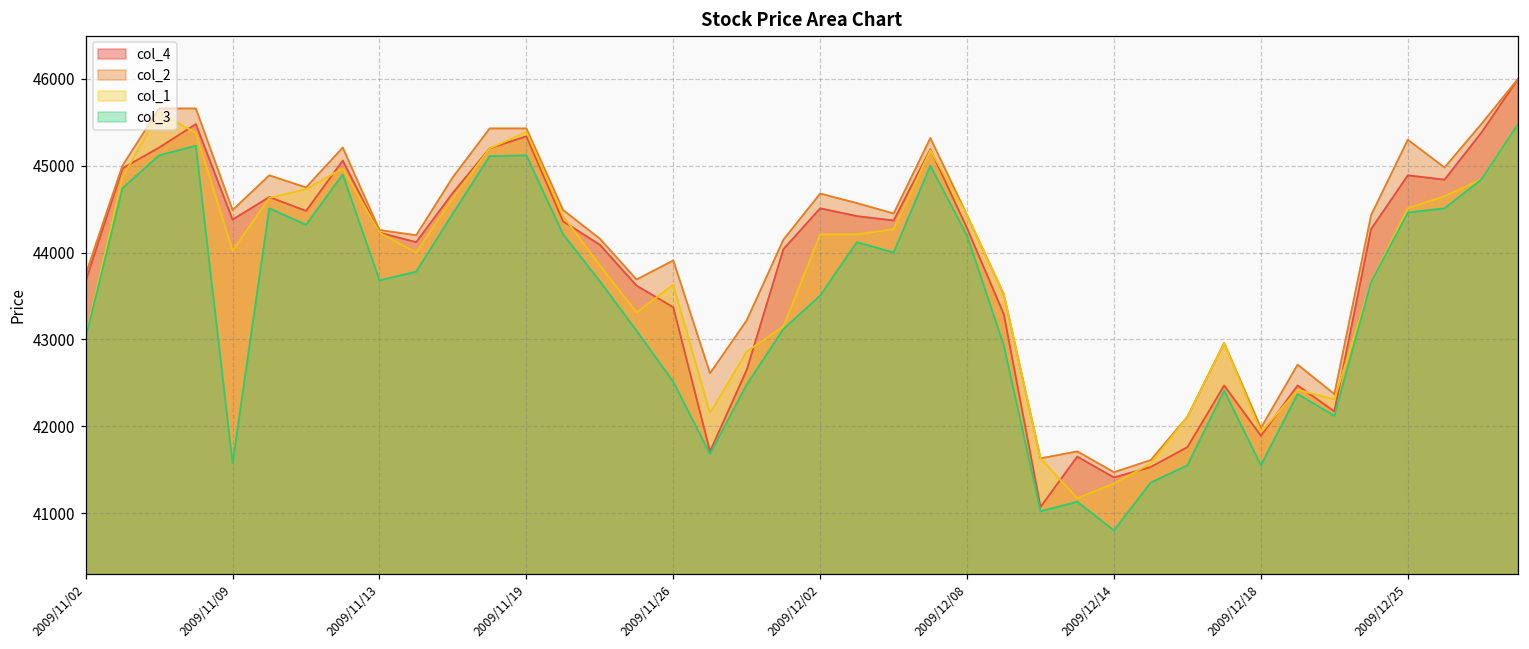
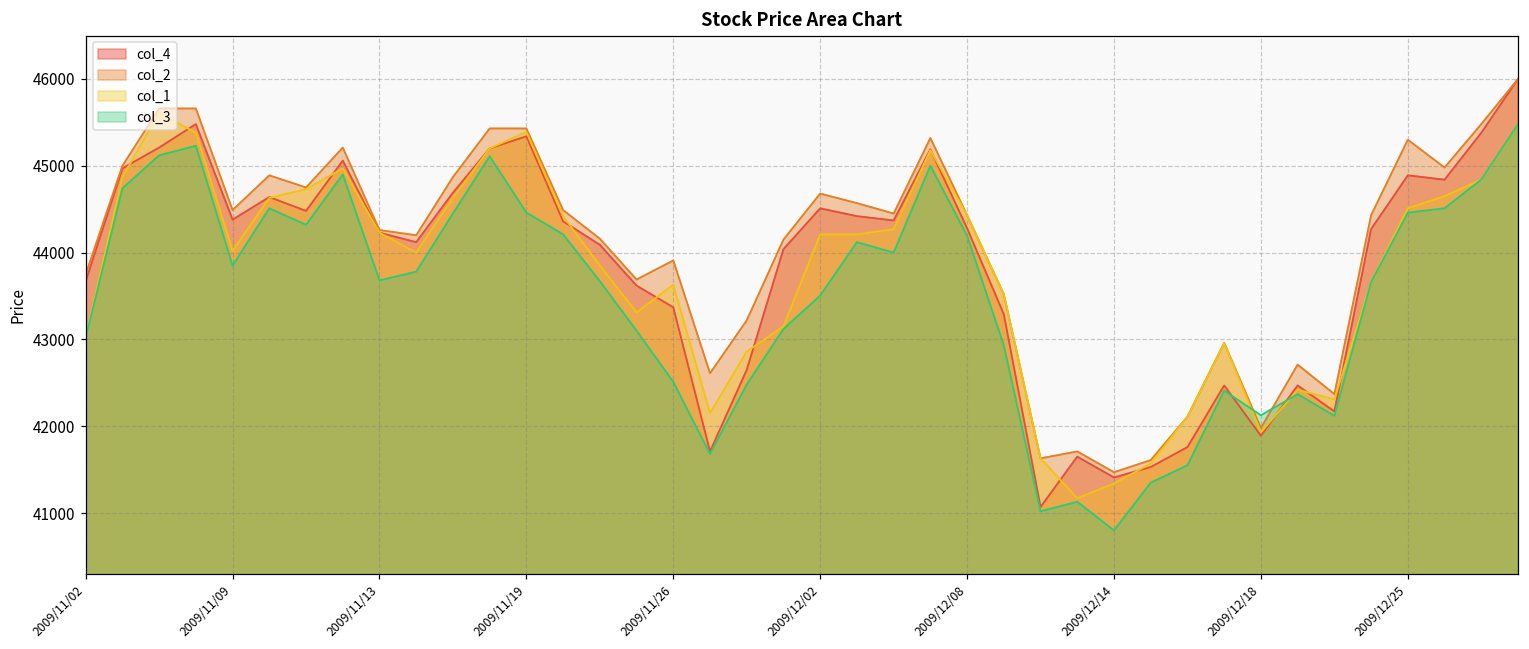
  {
    "col_3": {
-     "2009/11/09": 41600,
+     "2009/11/09": 43900,
      "2009/11/13": 43700,
-     "2009/11/19": 45100,
+     "2009/11/19": 44500,
      "2009/11/26": 42500,
      "2009/12/02": 43500,
      "2009/12/08": 44200,
      "2009/12/14": 40800,
-     "2009/12/18": 41600,
+     "2009/12/18": 42100,
      "2009/12/25": 44500
    }
  }
